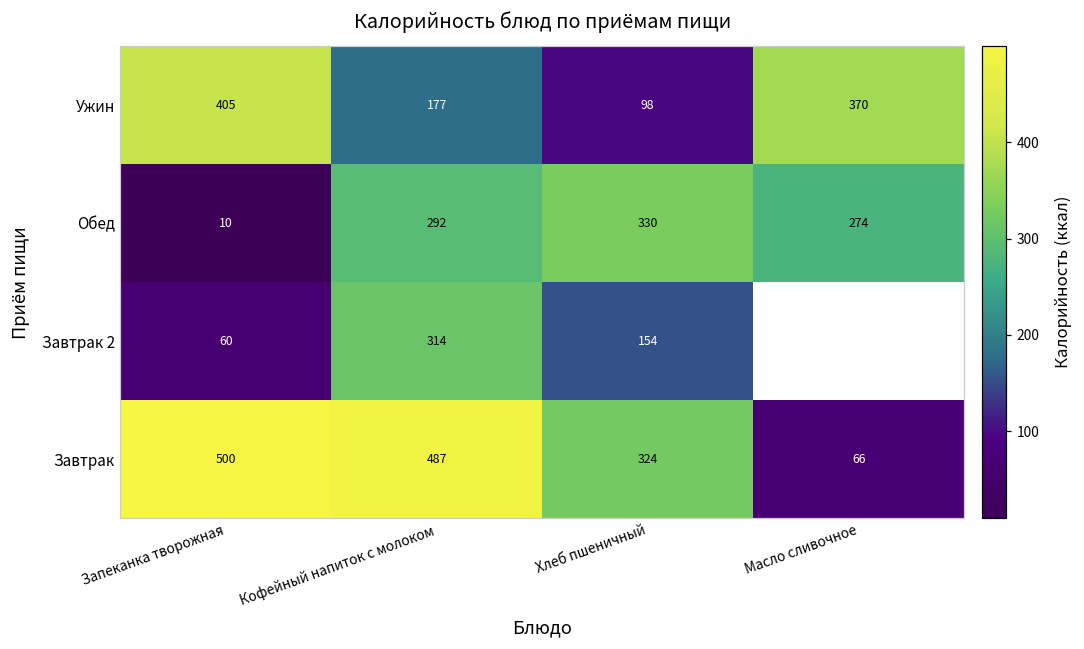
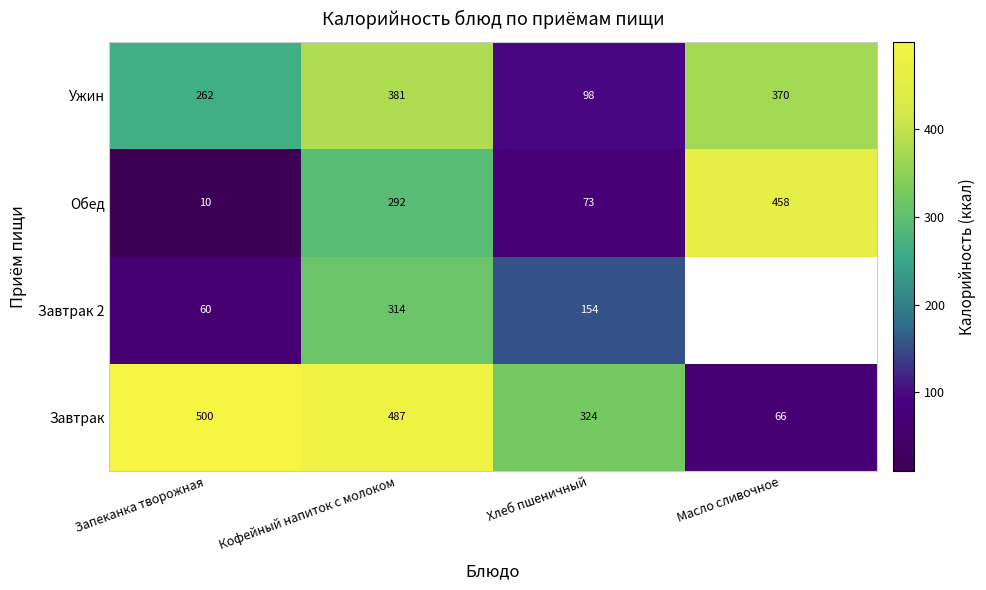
  {
    "Ужин": {
-     "Запеканка творожная": 405,
-     "Кофейный напиток с молоком": 177,
+     "Запеканка творожная": 262,
+     "Кофейный напиток с молоком": 381,
      "Хлеб пшеничный": 98,
      "Масло сливочное": 370
    },
    "Обед": {
      "Запеканка творожная": 10,
      "Кофейный напиток с молоком": 292,
-     "Хлеб пшеничный": 330,
-     "Масло сливочное": 274
+     "Хлеб пшеничный": 73,
+     "Масло сливочное": 458
    },
    "Завтрак 2": {
      "Запеканка творожная": 60,
      "Кофейный напиток с молоком": 314,
      "Хлеб пшеничный": 154
    },
    "Завтрак": {
      "Запеканка творожная": 500,
      "Кофейный напиток с молоком": 487,
      "Хлеб пшеничный": 324,
      "Масло сливочное": 66
    }
  }
